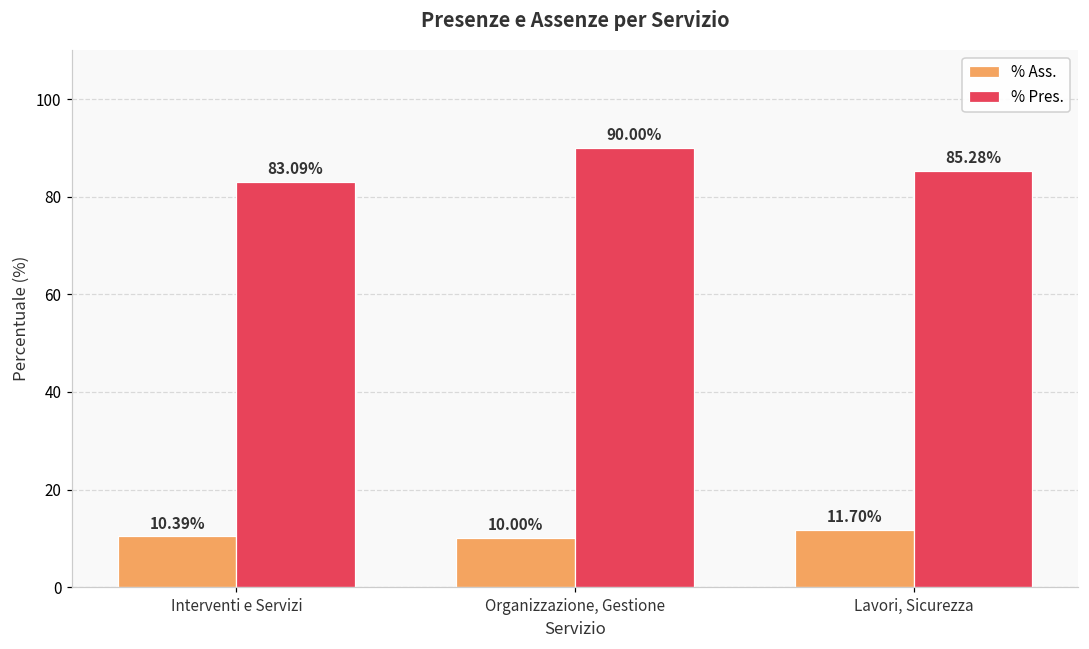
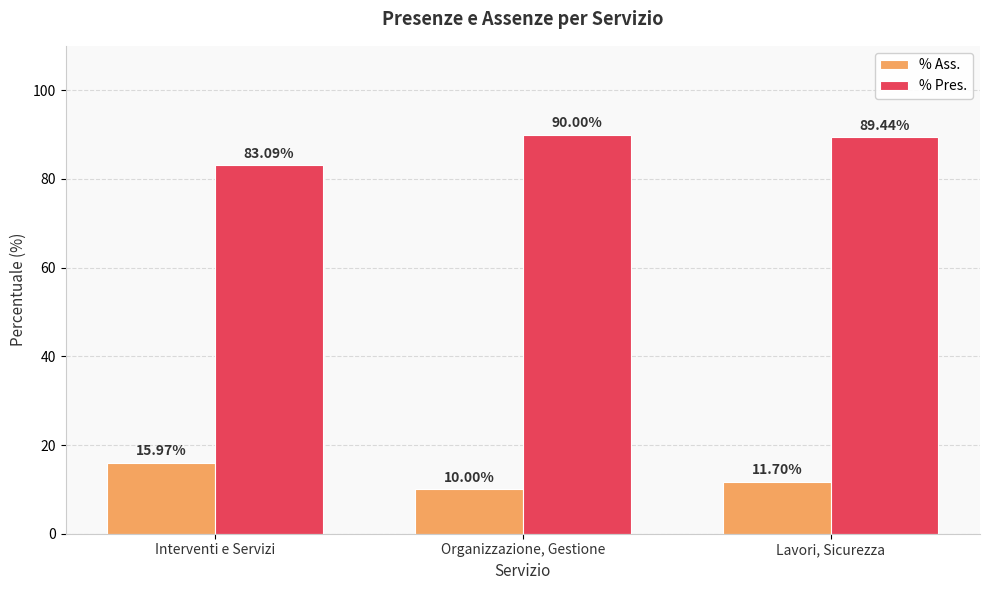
  {
    "% Ass.": {
-     "Interventi e Servizi": "10.39%",
+     "Interventi e Servizi": "15.97%",
      "Organizzazione, Gestione": "10.00%",
      "Lavori, Sicurezza": "11.70%"
    },
    "% Pres.": {
      "Interventi e Servizi": "83.09%",
      "Organizzazione, Gestione": "90.00%",
-     "Lavori, Sicurezza": "85.28%"
+     "Lavori, Sicurezza": "89.44%"
    }
  }
